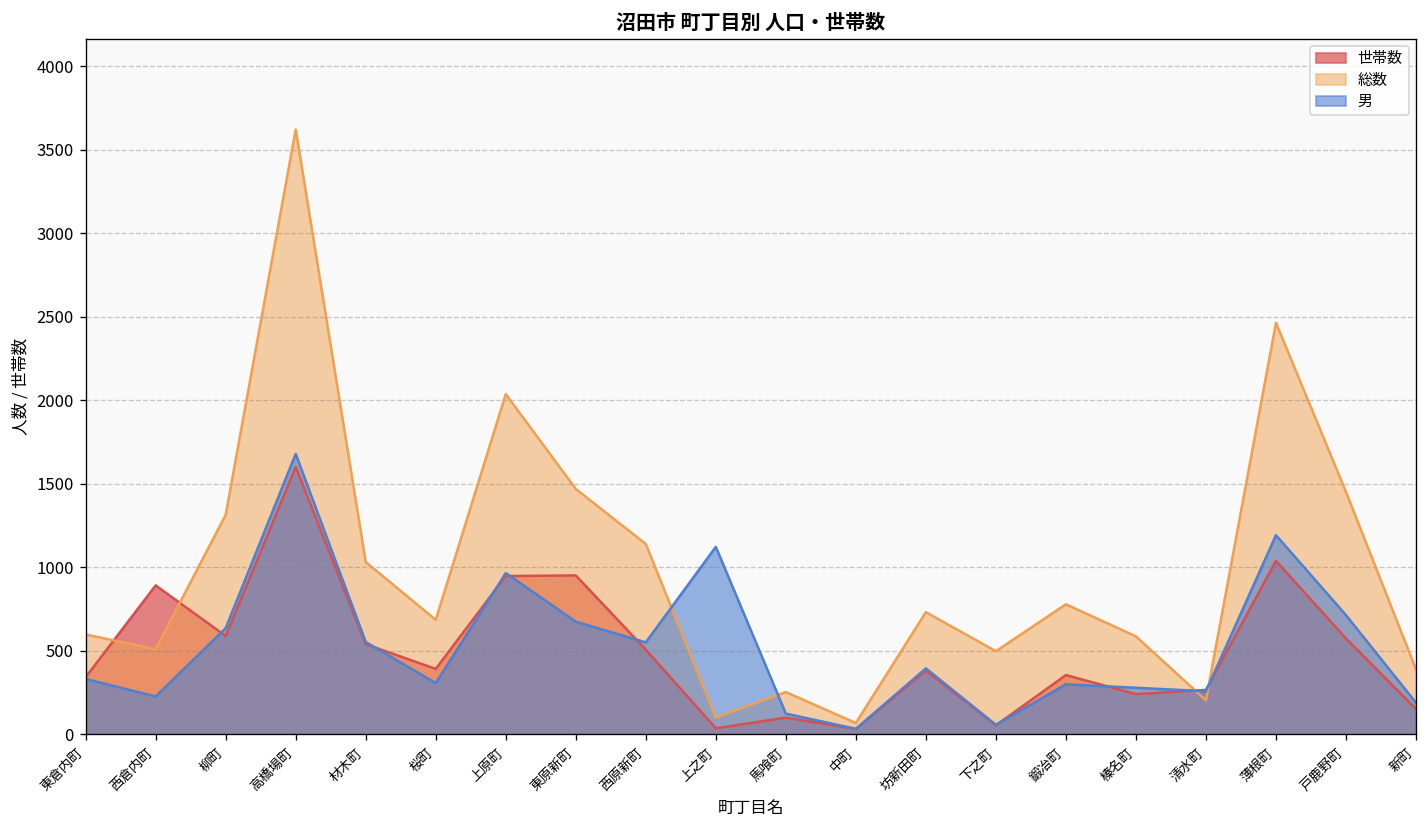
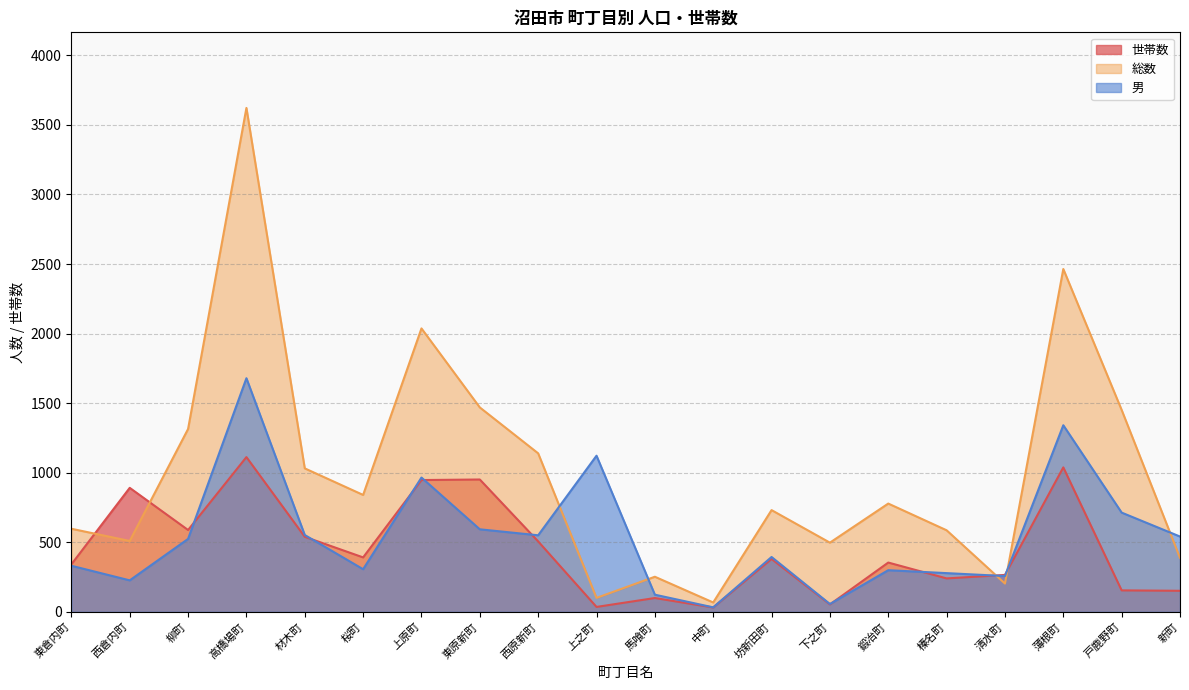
  {
    "世帯数": {
      "西倉内町": 890,
      "柳町": 590,
-     "高橋場町": 1600,
+     "高橋場町": 1110,
      "桜町": 390,
      "東原新町": 950,
      "西原新町": 510,
      "上之町": 40,
      "馬喰町": 100,
      "鍛冶町": 350,
      "榛名町": 240,
      "薄根町": 1040,
-     "戸鹿野町": 570,
+     "戸鹿野町": 150,
      "新町": 150
    },
    "総数": {
      "東倉内町": 600,
      "西倉内町": 510,
      "柳町": 1310,
      "高橋場町": 3620,
      "材木町": 1030,
-     "桜町": 690,
+     "桜町": 840,
      "上原町": 2040,
      "東原新町": 1470,
      "西原新町": 1140,
      "上之町": 100,
      "馬喰町": 250,
      "中町": 70,
      "坊新田町": 730,
      "下之町": 500,
      "鍛冶町": 780,
      "榛名町": 590,
      "清水町": 200,
      "薄根町": 2460,
      "戸鹿野町": 1450,
      "新町": 390
    },
    "男": {
      "西倉内町": 230,
-     "柳町": 640,
+     "柳町": 520,
      "高橋場町": 1680,
      "桜町": 310,
-     "東原新町": 670,
+     "東原新町": 590,
      "西原新町": 550,
      "上之町": 1120,
      "馬喰町": 120,
      "鍛冶町": 300,
      "榛名町": 280,
-     "薄根町": 1190,
+     "薄根町": 1340,
      "戸鹿野町": 710,
-     "新町": 190
+     "新町": 540
    }
  }
